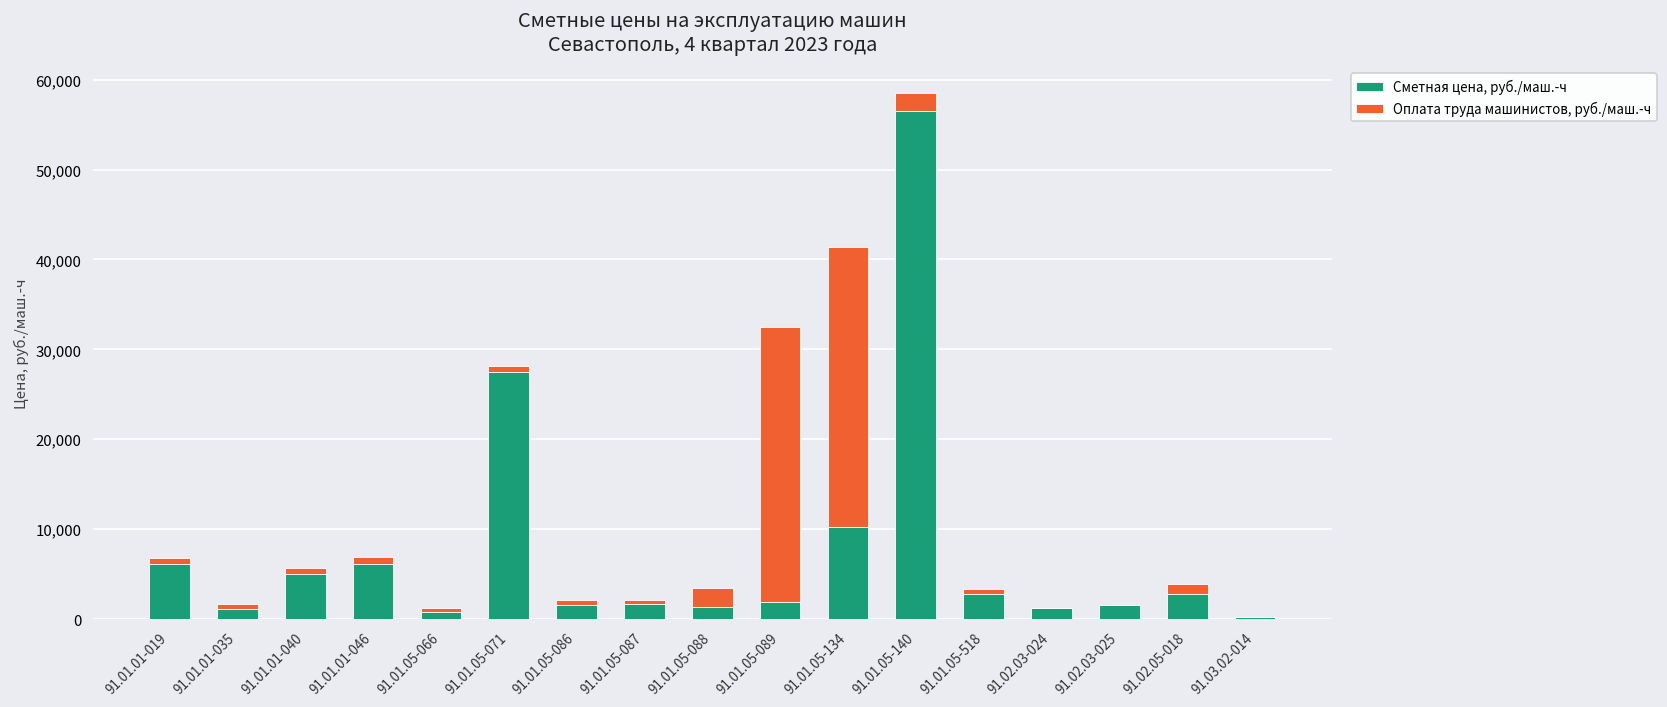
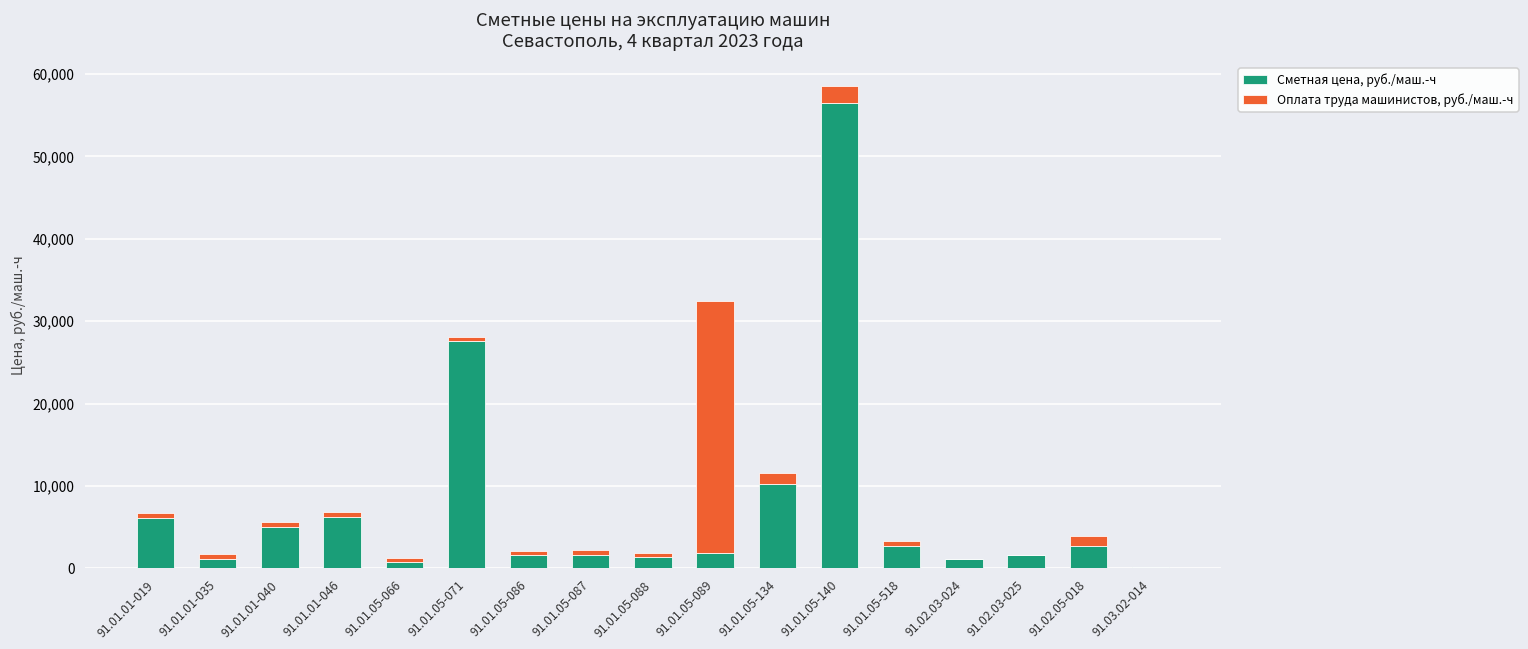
  {
    "Сметная цена, руб./маш.-ч": {
      "91.01.01-019": "6,000",
      "91.01.01-035": "1,000",
      "91.01.01-040": "5,000",
      "91.01.01-046": "6,000",
      "91.01.05-066": "1,000",
      "91.01.05-071": "28,000",
      "91.01.05-086": "2,000",
      "91.01.05-087": "2,000",
      "91.01.05-088": "1,000",
      "91.01.05-089": "2,000",
      "91.01.05-134": "10,000",
      "91.01.05-140": "56,000",
      "91.01.05-518": "3,000",
      "91.02.03-024": "1,000",
      "91.02.03-025": "2,000",
      "91.02.05-018": "3,000"
    },
    "Оплата труда машинистов, руб./маш.-ч": {
      "91.01.01-019": "1,000",
      "91.01.01-035": "1,000",
      "91.01.01-040": "1,000",
      "91.01.01-046": "1,000",
      "91.01.05-066": "0",
      "91.01.05-071": "1,000",
      "91.01.05-086": "1,000",
      "91.01.05-087": "1,000",
-     "91.01.05-088": "2,000",
+     "91.01.05-088": "1,000",
      "91.01.05-089": "31,000",
-     "91.01.05-134": "31,000",
+     "91.01.05-134": "1,000",
      "91.01.05-140": "2,000",
      "91.01.05-518": "1,000",
      "91.02.03-024": "0",
      "91.02.03-025": "0",
      "91.02.05-018": "1,000",
      "91.03.02-014": "0"
    }
  }
